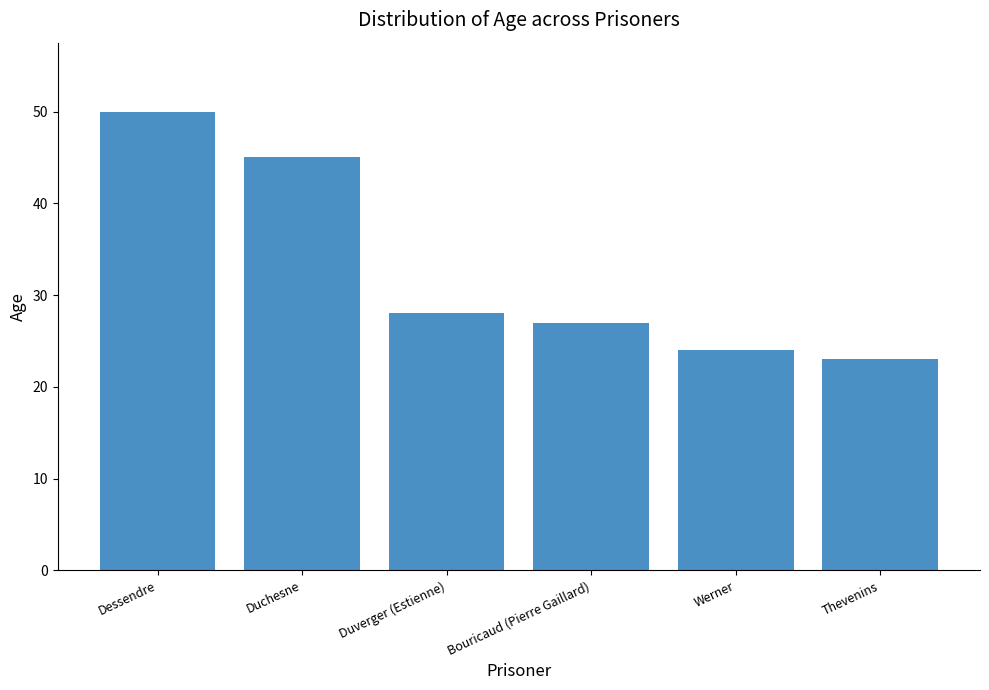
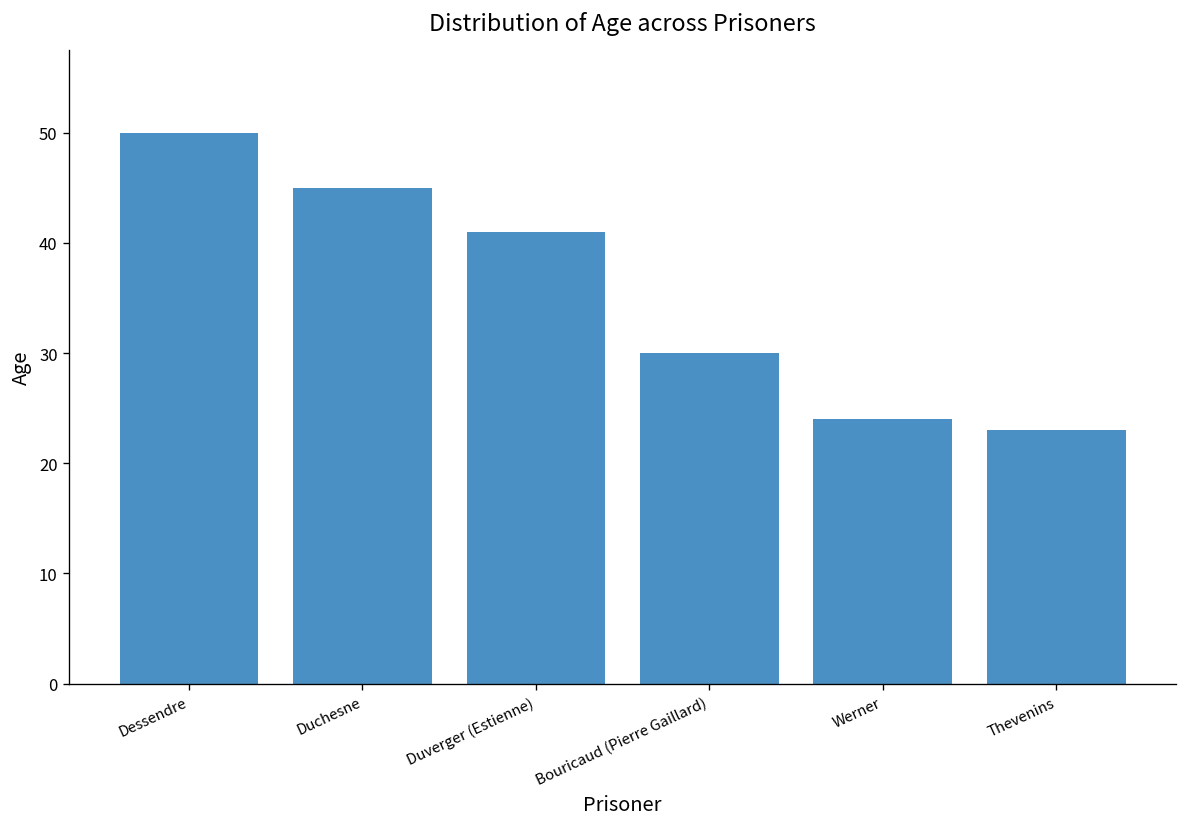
  {
    "Dessendre": 50,
    "Duchesne": 45,
-   "Duverger (Estienne)": 28,
-   "Bouricaud (Pierre Gaillard)": 27,
+   "Duverger (Estienne)": 41,
+   "Bouricaud (Pierre Gaillard)": 30,
    "Werner": 24,
    "Thevenins": 23
  }
